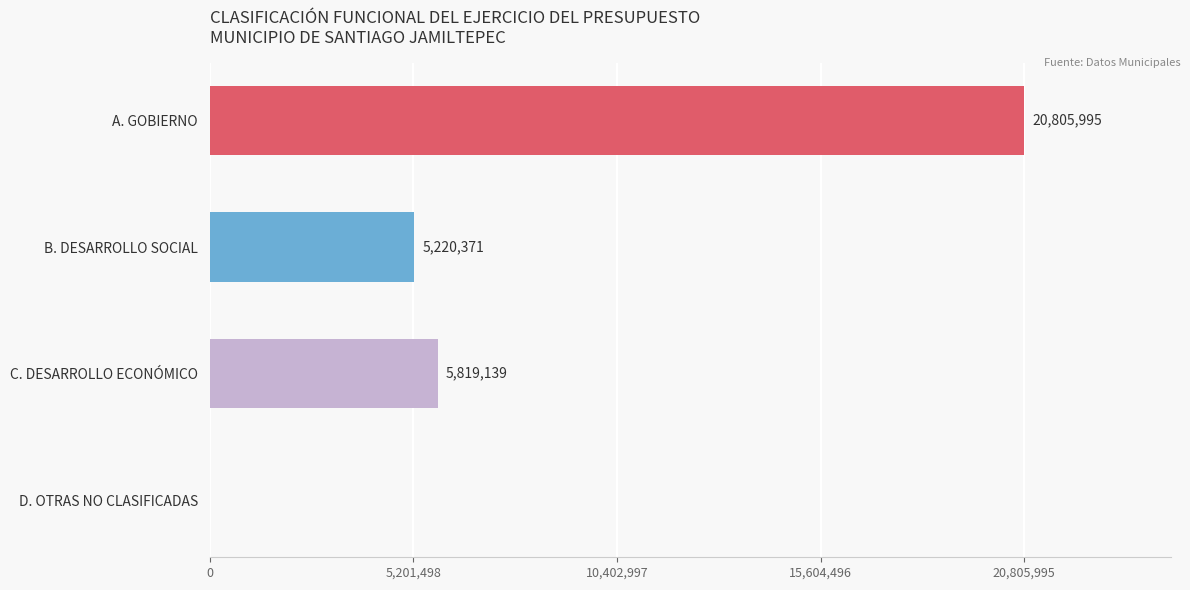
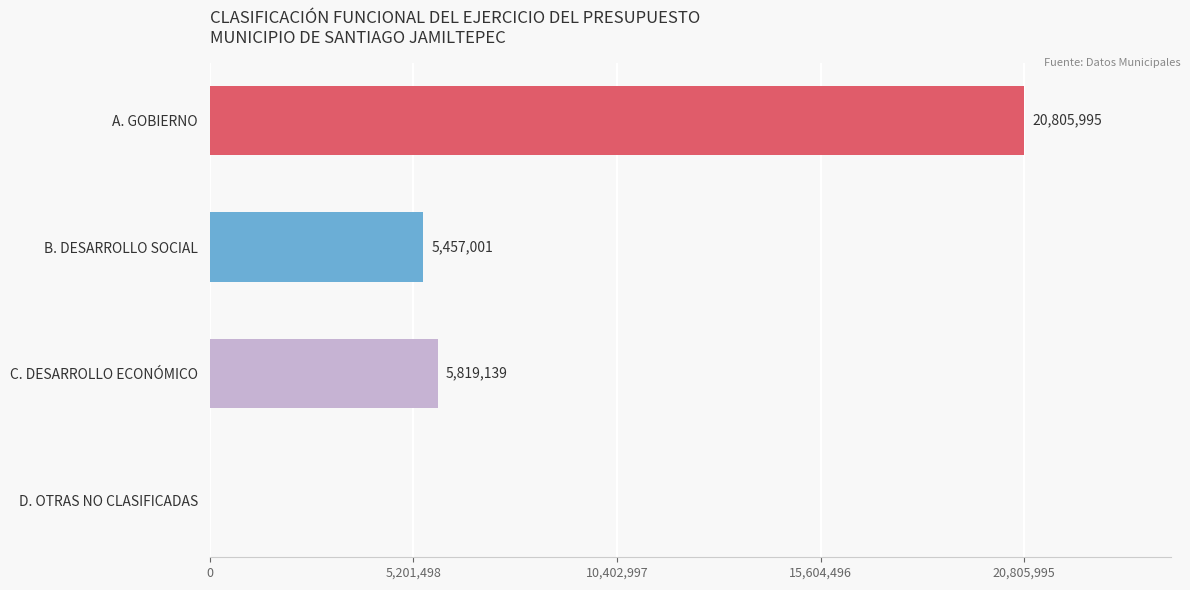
  {
    "A. GOBIERNO": "20,805,995",
-   "B. DESARROLLO SOCIAL": "5,220,371",
+   "B. DESARROLLO SOCIAL": "5,457,001",
    "C. DESARROLLO ECONÓMICO": "5,819,139"
  }
